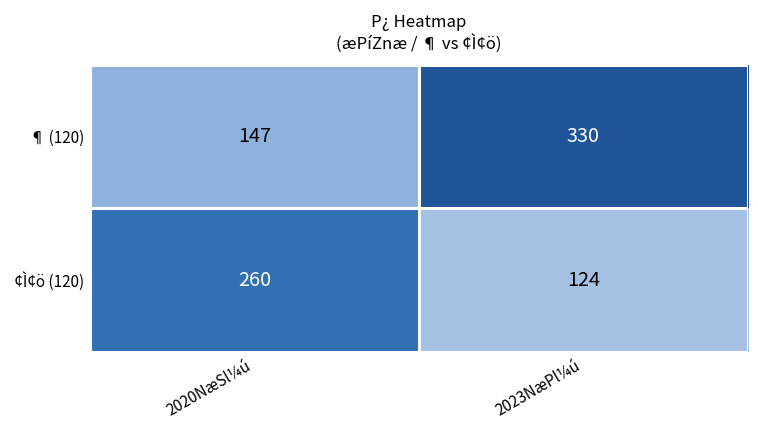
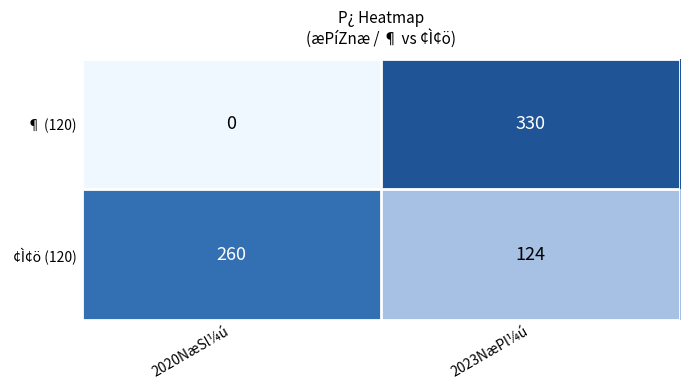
  {
    "¶ (120)": {
-     "2020NæSl¼ú": 147,
+     "2020NæSl¼ú": 0,
      "2023NæPl¼ú": 330
    },
    "¢Ì¢ö (120)": {
      "2020NæSl¼ú": 260,
      "2023NæPl¼ú": 124
    }
  }
